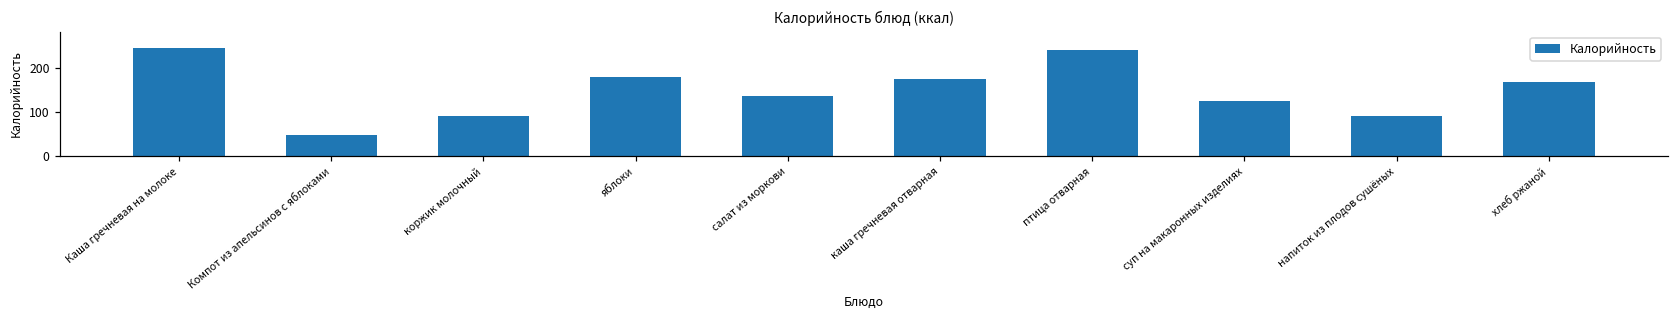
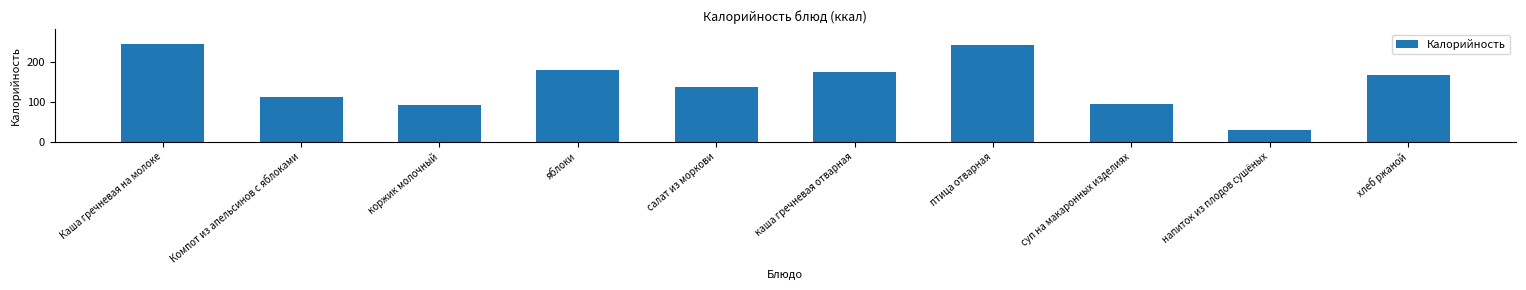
  {
    "Каша гречневая на молоке": 250,
-   "Компот из апельсинов с яблоками": 50,
+   "Компот из апельсинов с яблоками": 110,
    "коржик молочный": 90,
    "яблоки": 180,
    "салат из моркови": 140,
    "каша гречневая отварная": 180,
    "птица отварная": 240,
-   "суп на макаронных изделиях": 120,
-   "напиток из плодов сушёных": 90,
+   "суп на макаронных изделиях": 90,
+   "напиток из плодов сушёных": 30,
    "хлеб ржаной": 170
  }
